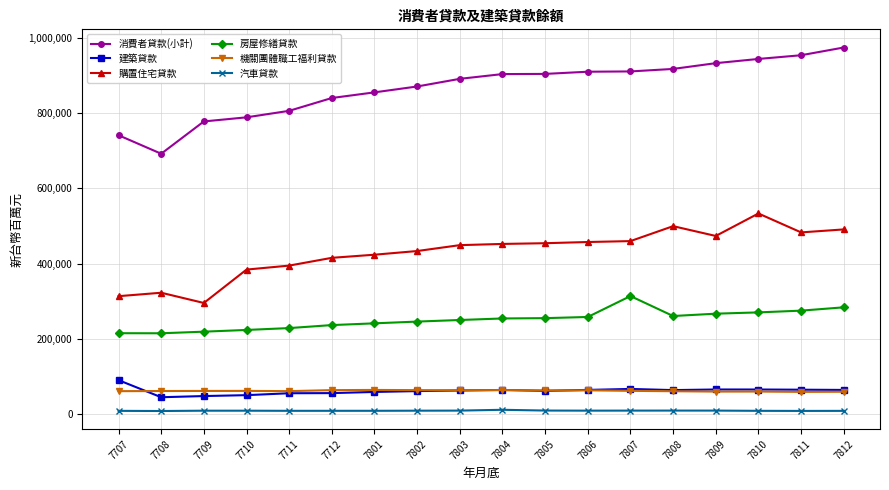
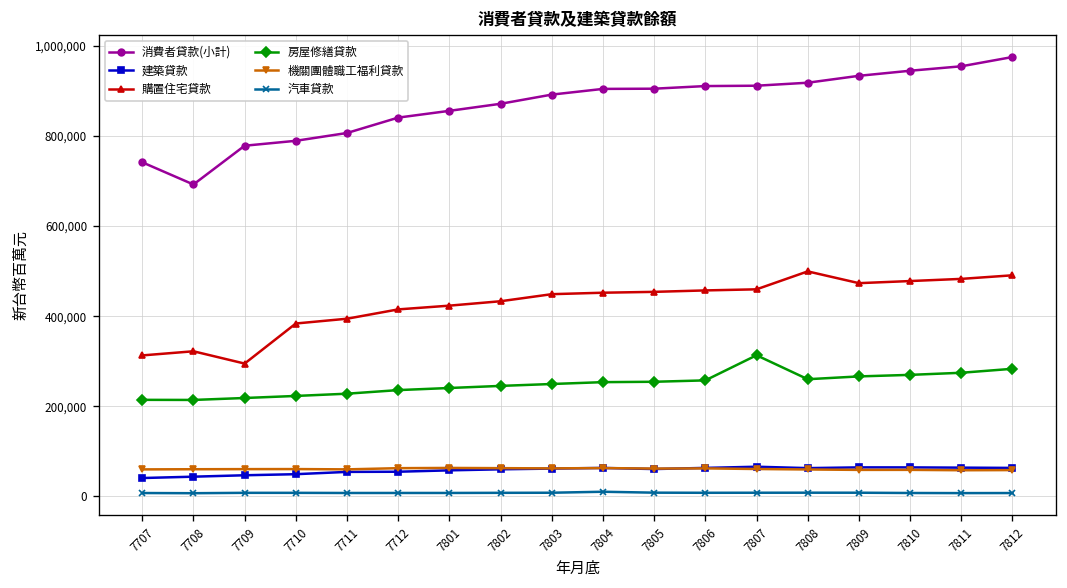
  {
    "消費者貸款(小計)": {
      "7707": "740,000",
      "7708": "690,000",
      "7709": "780,000",
      "7710": "790,000",
      "7711": "810,000",
      "7712": "840,000",
      "7801": "860,000",
      "7802": "870,000",
      "7803": "890,000",
      "7804": "900,000",
      "7805": "910,000",
      "7806": "910,000",
      "7807": "910,000",
      "7808": "920,000",
      "7809": "930,000",
      "7810": "940,000",
      "7811": "950,000",
      "7812": "980,000"
    },
    "建築貸款": {
-     "7707": "90,000",
+     "7707": "40,000",
      "7708": "40,000",
      "7709": "50,000",
      "7710": "50,000",
      "7712": "50,000"
    },
    "購置住宅貸款": {
      "7707": "310,000",
      "7708": "320,000",
      "7709": "290,000",
      "7710": "380,000",
      "7711": "390,000",
      "7712": "420,000",
      "7801": "420,000",
      "7802": "430,000",
      "7803": "450,000",
      "7804": "450,000",
      "7805": "450,000",
      "7806": "460,000",
      "7807": "460,000",
      "7808": "500,000",
      "7809": "470,000",
-     "7810": "530,000",
+     "7810": "480,000",
      "7811": "480,000",
      "7812": "490,000"
    },
    "房屋修繕貸款": {
      "7707": "210,000",
      "7708": "210,000",
      "7709": "220,000",
      "7710": "220,000",
      "7711": "230,000",
      "7712": "240,000",
      "7801": "240,000",
      "7802": "250,000",
      "7803": "250,000",
      "7804": "250,000",
      "7805": "250,000",
      "7806": "260,000",
      "7807": "310,000",
      "7808": "260,000",
      "7809": "270,000",
      "7810": "270,000",
      "7811": "270,000",
      "7812": "280,000"
    },
    "機關團體職工福利貸款": {
      "7707": "60,000",
      "7708": "60,000",
      "7709": "60,000",
      "7710": "60,000",
      "7712": "60,000"
    },
    "汽車貸款": {
      "7707": "10,000",
      "7708": "10,000",
      "7709": "10,000",
      "7710": "10,000",
      "7711": "10,000",
      "7712": "10,000",
      "7801": "10,000",
      "7802": "10,000",
      "7803": "10,000",
      "7804": "10,000",
      "7805": "10,000",
      "7806": "10,000",
      "7807": "10,000",
      "7808": "10,000",
      "7809": "10,000",
      "7810": "10,000",
      "7811": "10,000",
      "7812": "10,000"
    }
  }
